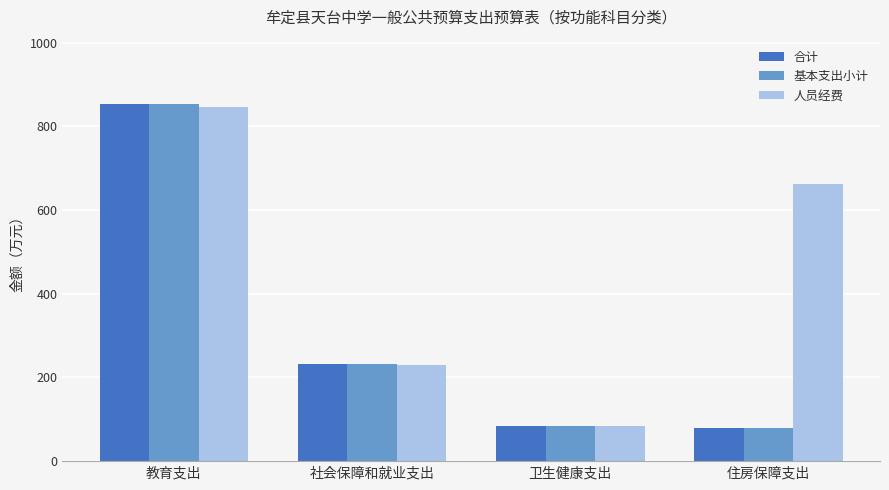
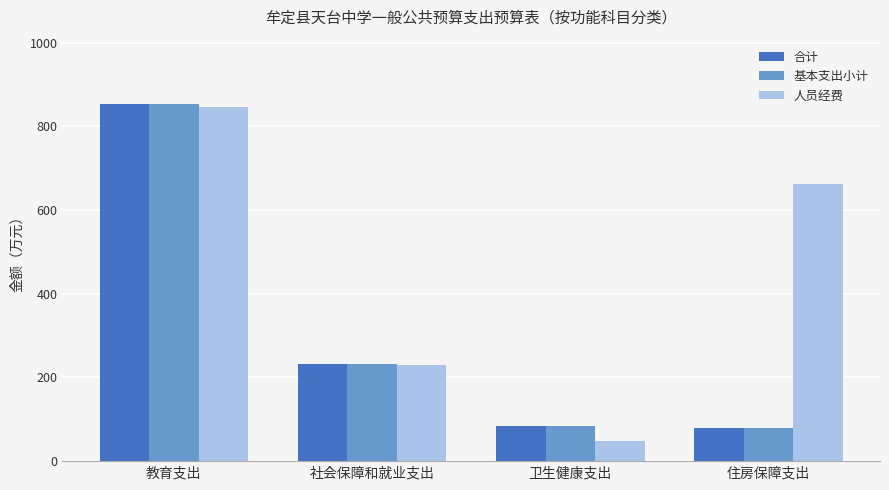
  {
    "人员经费": {
      "教育支出": 850,
      "社会保障和就业支出": 230,
-     "卫生健康支出": 90,
+     "卫生健康支出": 50,
      "住房保障支出": 660
    }
  }
